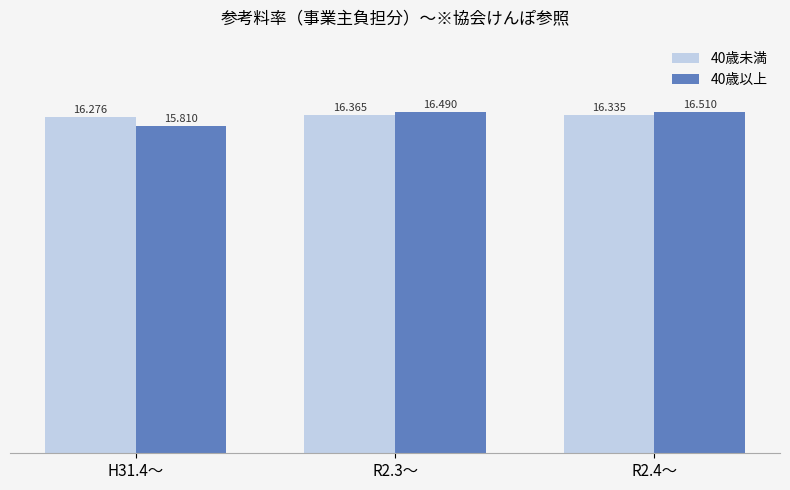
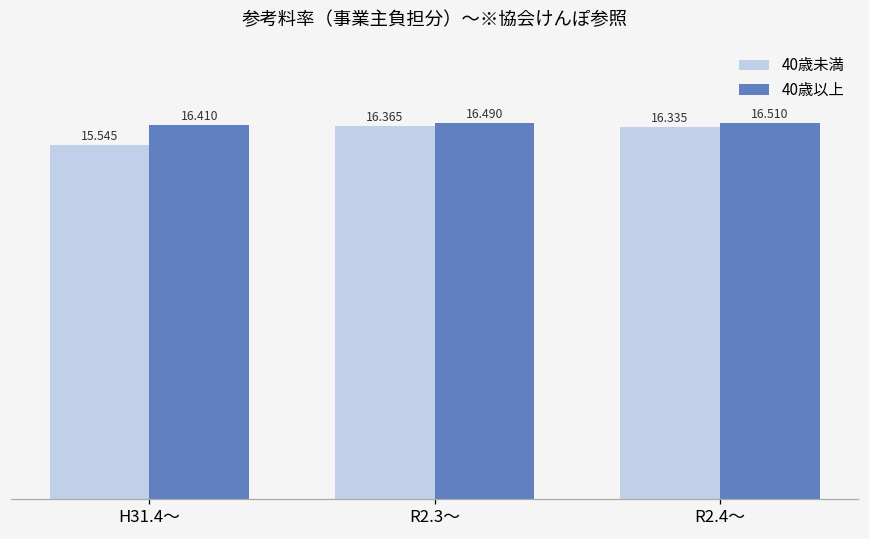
  {
    "40歳未満": {
-     "H31.4～": 16.276,
+     "H31.4～": 15.545,
      "R2.3～": 16.365,
      "R2.4～": 16.335
    },
    "40歳以上": {
-     "H31.4～": 15.810,
+     "H31.4～": 16.410,
      "R2.3～": 16.490,
      "R2.4～": 16.510
    }
  }
